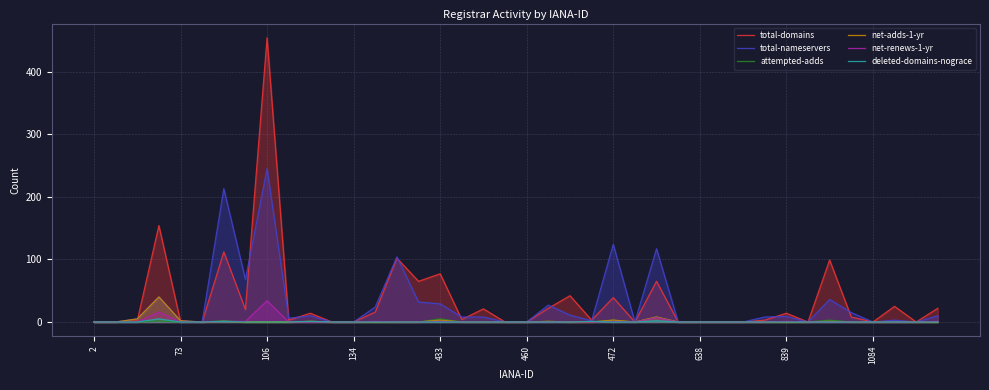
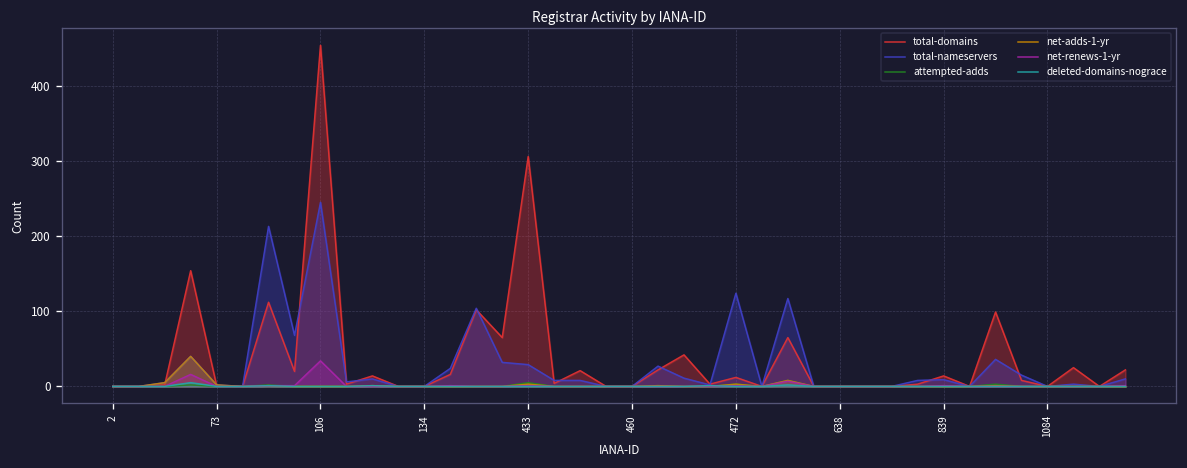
  {
    "total-domains": {
      "106": 450,
-     "433": 80,
-     "472": 40,
+     "433": 310,
+     "472": 10,
      "839": 10
    },
    "total-nameservers": {
      "106": 250,
      "433": 30,
      "472": 120,
      "839": 10
    },
    "net-renews-1-yr": {
      "106": 30
    }
  }
